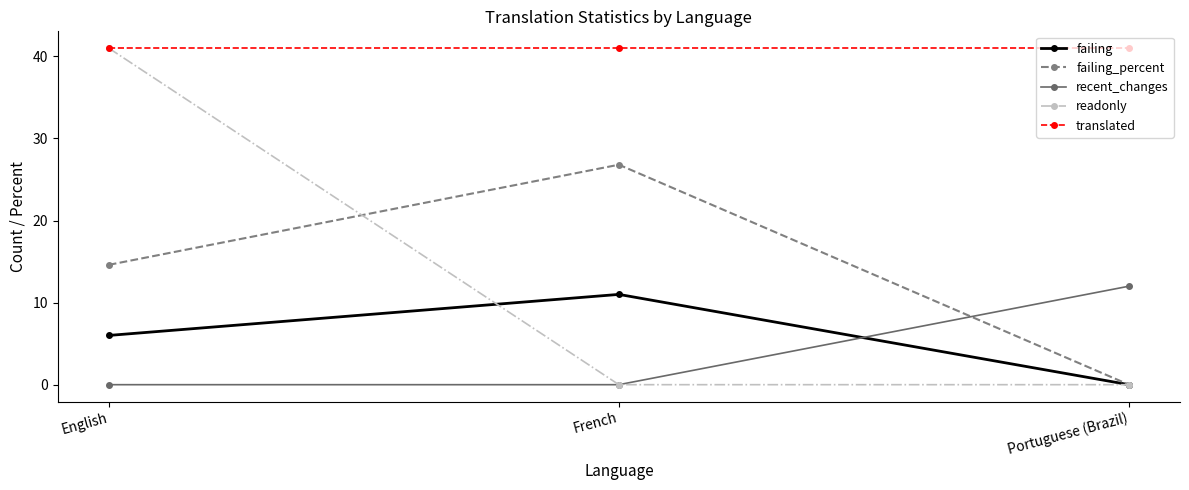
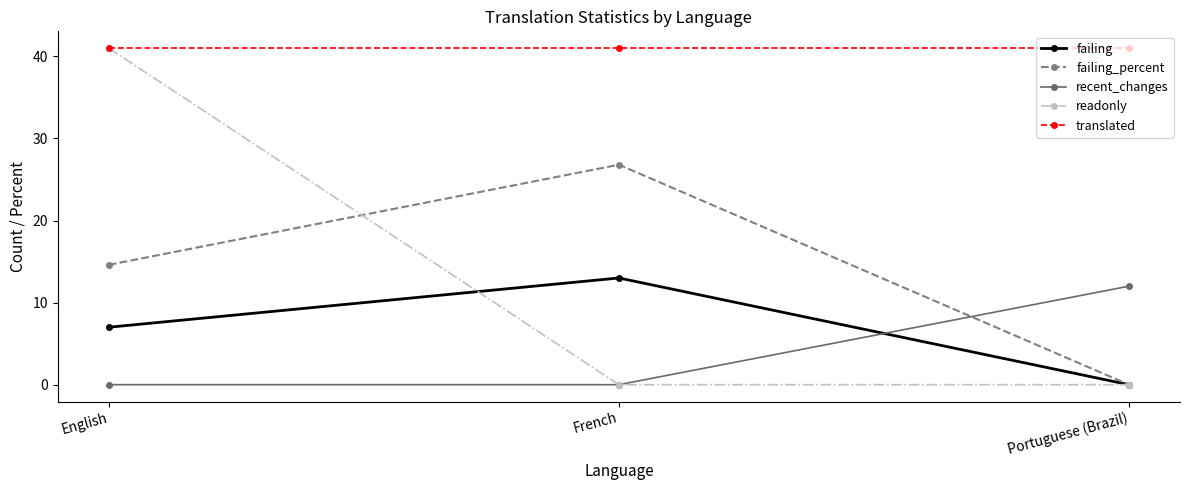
  {
    "failing": {
-     "English": 6,
-     "French": 11
+     "English": 7,
+     "French": 13
    },
    "translated": {
      "French": 41
    }
  }
